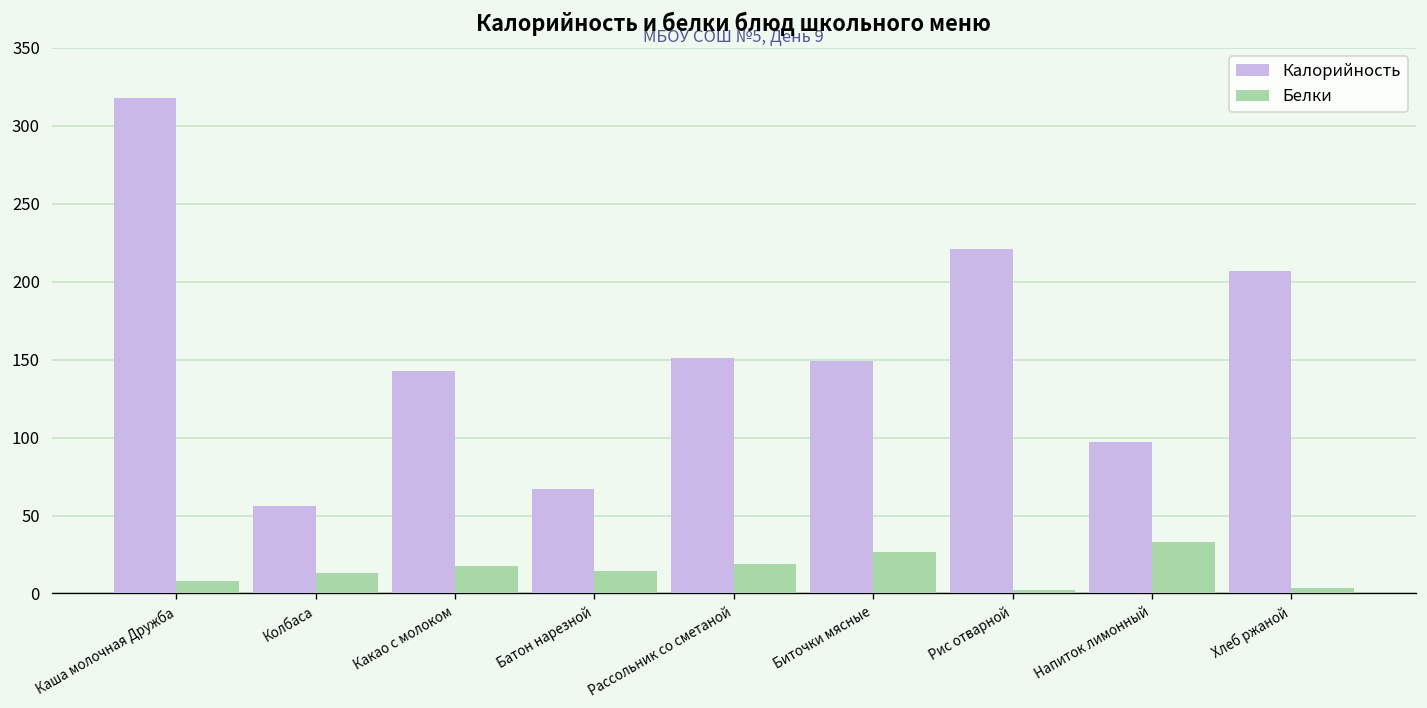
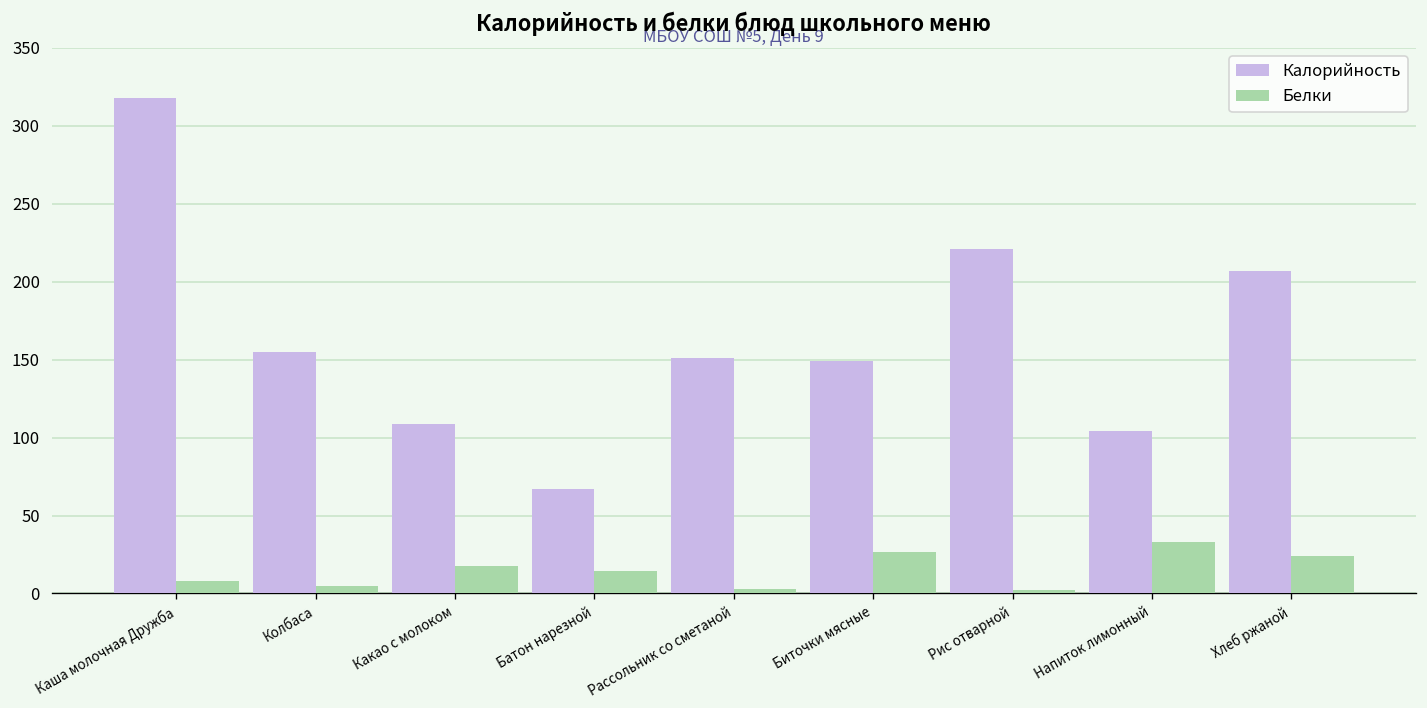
  {
    "Калорийность": {
      "Каша молочная Дружба": 318,
-     "Колбаса": 56,
-     "Какао с молоком": 143,
+     "Колбаса": 155,
+     "Какао с молоком": 109,
      "Батон нарезной": 67,
      "Рассольник со сметаной": 151,
      "Биточки мясные": 149,
      "Рис отварной": 221,
-     "Напиток лимонный": 97,
+     "Напиток лимонный": 104,
      "Хлеб ржаной": 207
    },
    "Белки": {
      "Каша молочная Дружба": 8,
-     "Колбаса": 13,
+     "Колбаса": 5,
      "Какао с молоком": 18,
      "Батон нарезной": 14,
-     "Рассольник со сметаной": 19,
+     "Рассольник со сметаной": 3,
      "Биточки мясные": 26,
      "Рис отварной": 3,
      "Напиток лимонный": 33,
-     "Хлеб ржаной": 4
+     "Хлеб ржаной": 24
    }
  }
